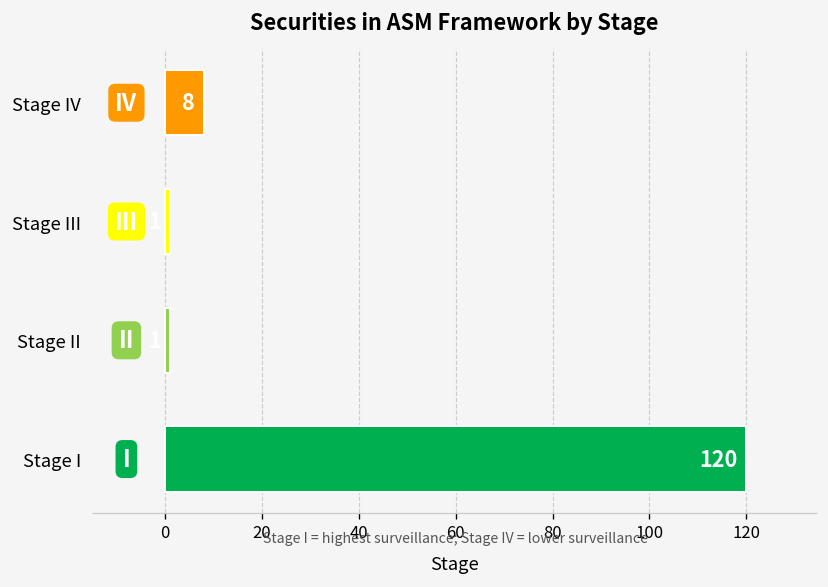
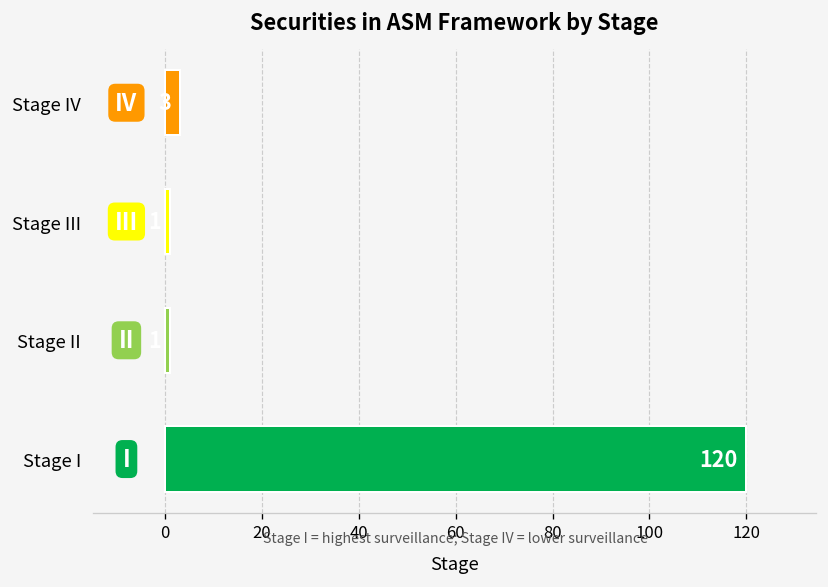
  {
-   "Stage IV": 8,
+   "Stage IV": 3,
    "Stage III": 1,
    "Stage II": 1
  }
